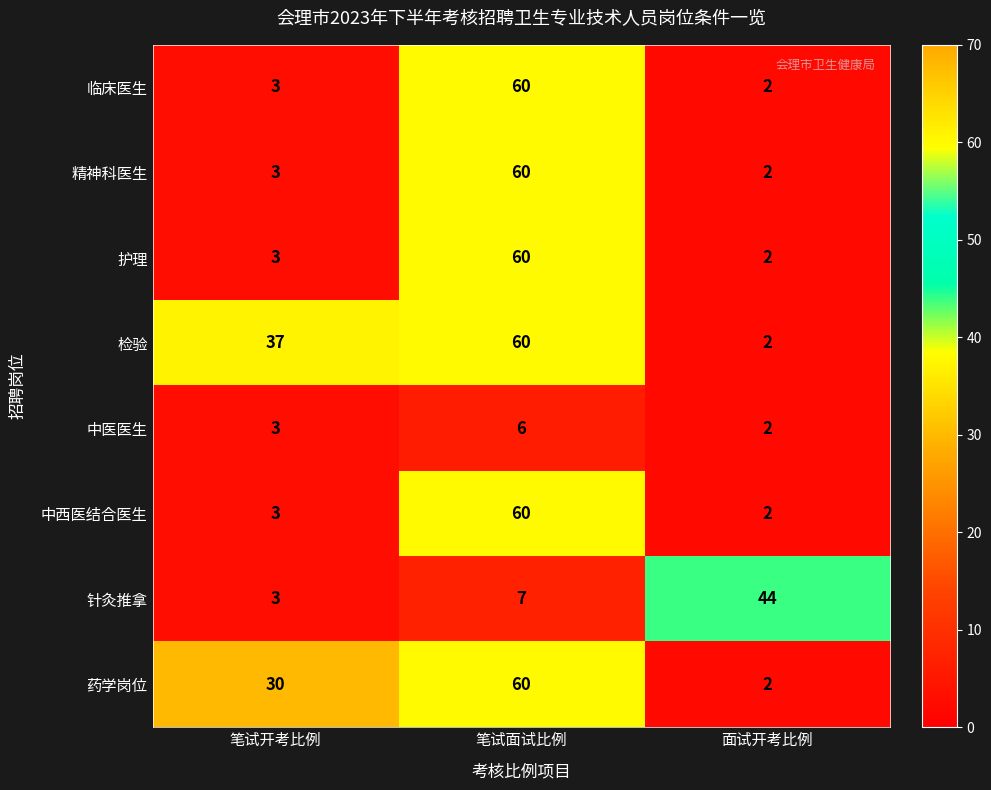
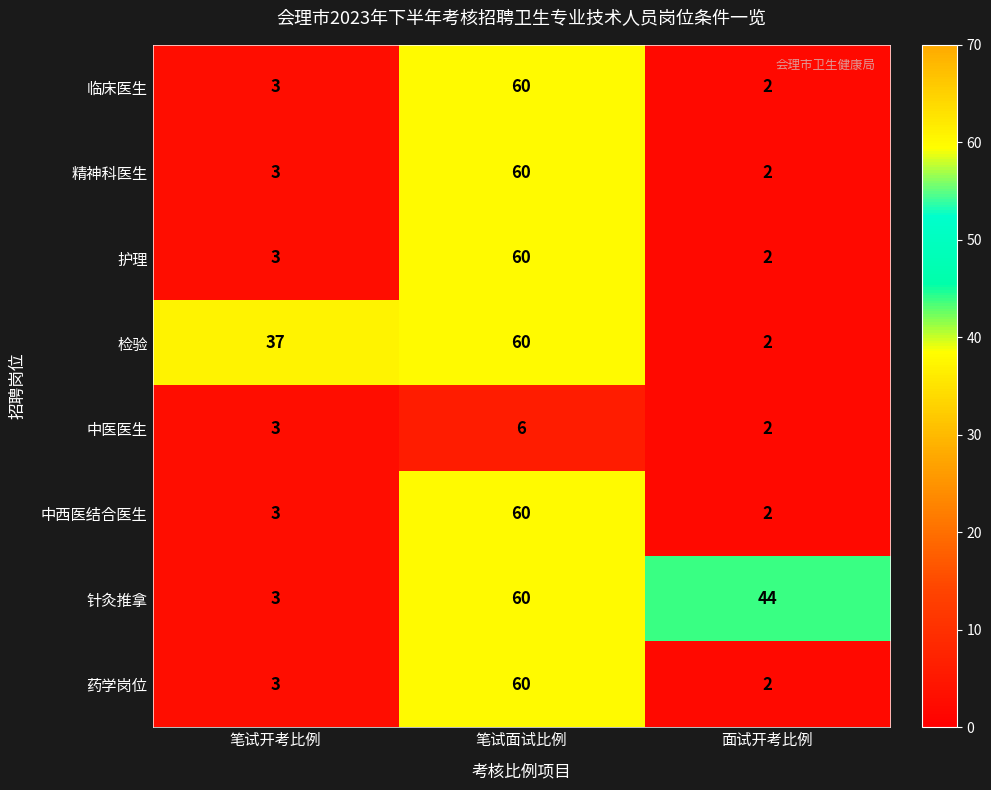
  {
    "临床医生": {
      "笔试开考比例": 3,
      "笔试面试比例": 60
    },
    "精神科医生": {
      "笔试开考比例": 3,
      "笔试面试比例": 60,
      "面试开考比例": 2
    },
    "护理": {
      "笔试开考比例": 3,
      "笔试面试比例": 60,
      "面试开考比例": 2
    },
    "检验": {
      "笔试开考比例": 37,
      "笔试面试比例": 60,
      "面试开考比例": 2
    },
    "中医医生": {
      "笔试开考比例": 3,
      "笔试面试比例": 6,
      "面试开考比例": 2
    },
    "中西医结合医生": {
      "笔试开考比例": 3,
      "笔试面试比例": 60,
      "面试开考比例": 2
    },
    "针灸推拿": {
      "笔试开考比例": 3,
-     "笔试面试比例": 7,
+     "笔试面试比例": 60,
      "面试开考比例": 44
    },
    "药学岗位": {
-     "笔试开考比例": 30,
+     "笔试开考比例": 3,
      "笔试面试比例": 60,
      "面试开考比例": 2
    }
  }
